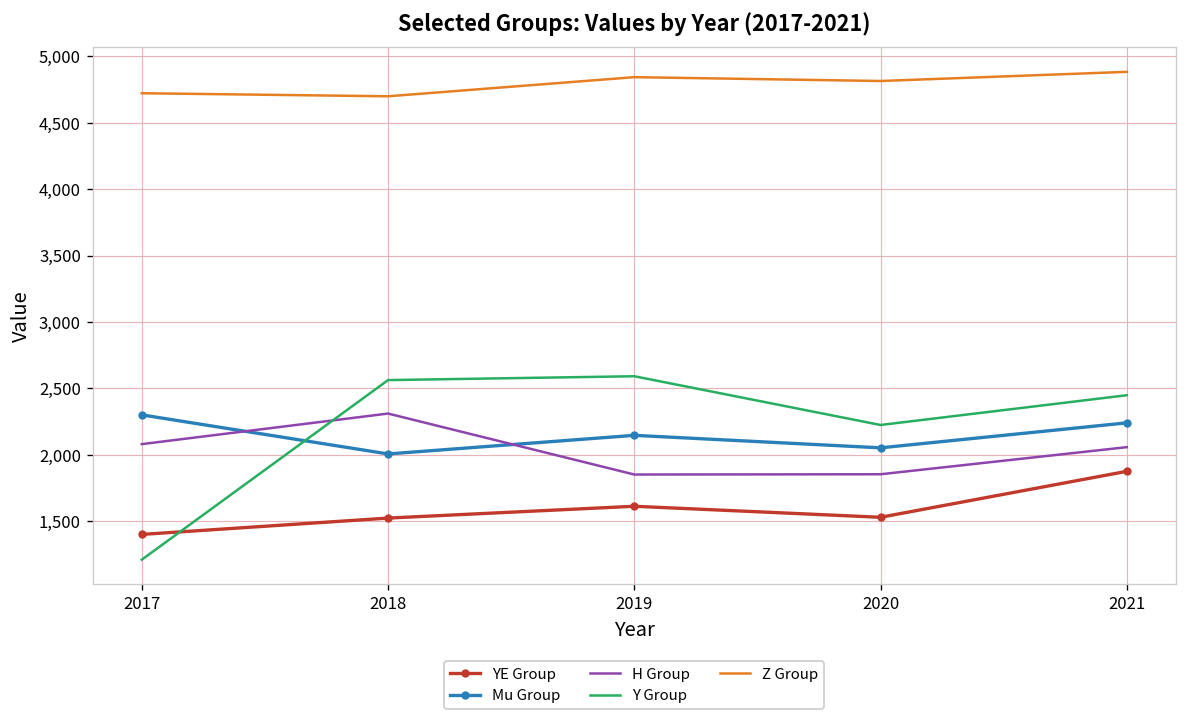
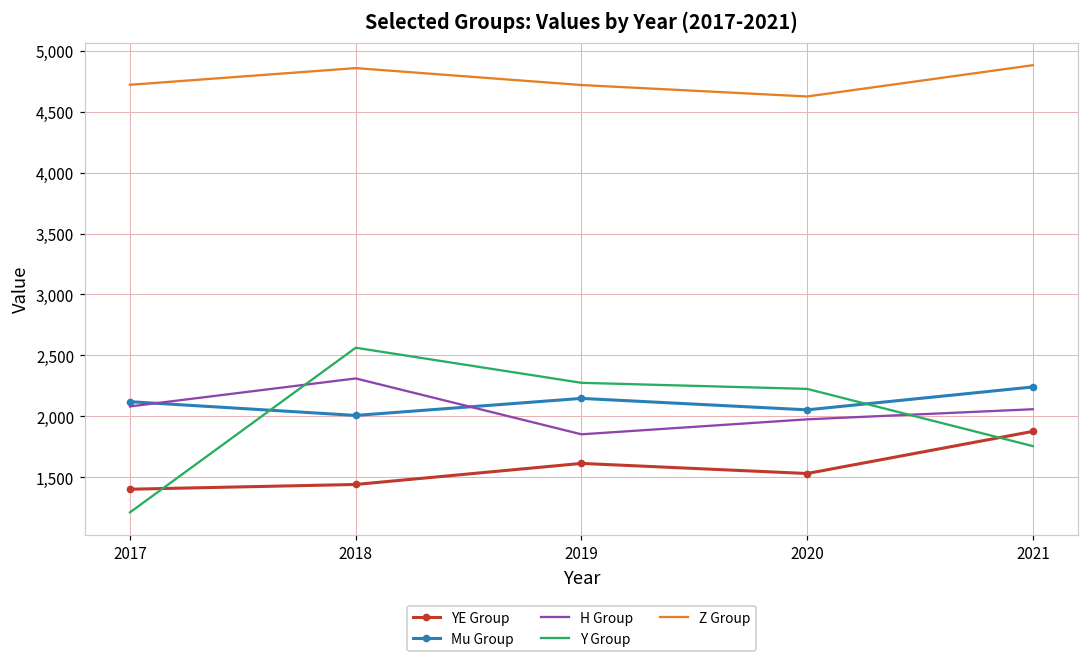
  {
    "YE Group": {
      "2017": "1,400",
-     "2018": "1,520",
+     "2018": "1,440",
      "2019": "1,610",
      "2020": "1,530",
      "2021": "1,880"
    },
    "Mu Group": {
-     "2017": "2,300",
+     "2017": "2,120",
      "2018": "2,010",
      "2019": "2,150",
      "2020": "2,050",
      "2021": "2,240"
    },
    "H Group": {
      "2017": "2,080",
      "2018": "2,310",
      "2019": "1,850",
-     "2020": "1,850",
+     "2020": "1,970",
      "2021": "2,060"
    },
    "Y Group": {
      "2017": "1,210",
      "2018": "2,560",
-     "2019": "2,590",
+     "2019": "2,270",
      "2020": "2,220",
-     "2021": "2,450"
+     "2021": "1,750"
    },
    "Z Group": {
      "2017": "4,720",
-     "2018": "4,700",
-     "2019": "4,840",
-     "2020": "4,810",
+     "2018": "4,860",
+     "2019": "4,720",
+     "2020": "4,630",
      "2021": "4,880"
    }
  }
